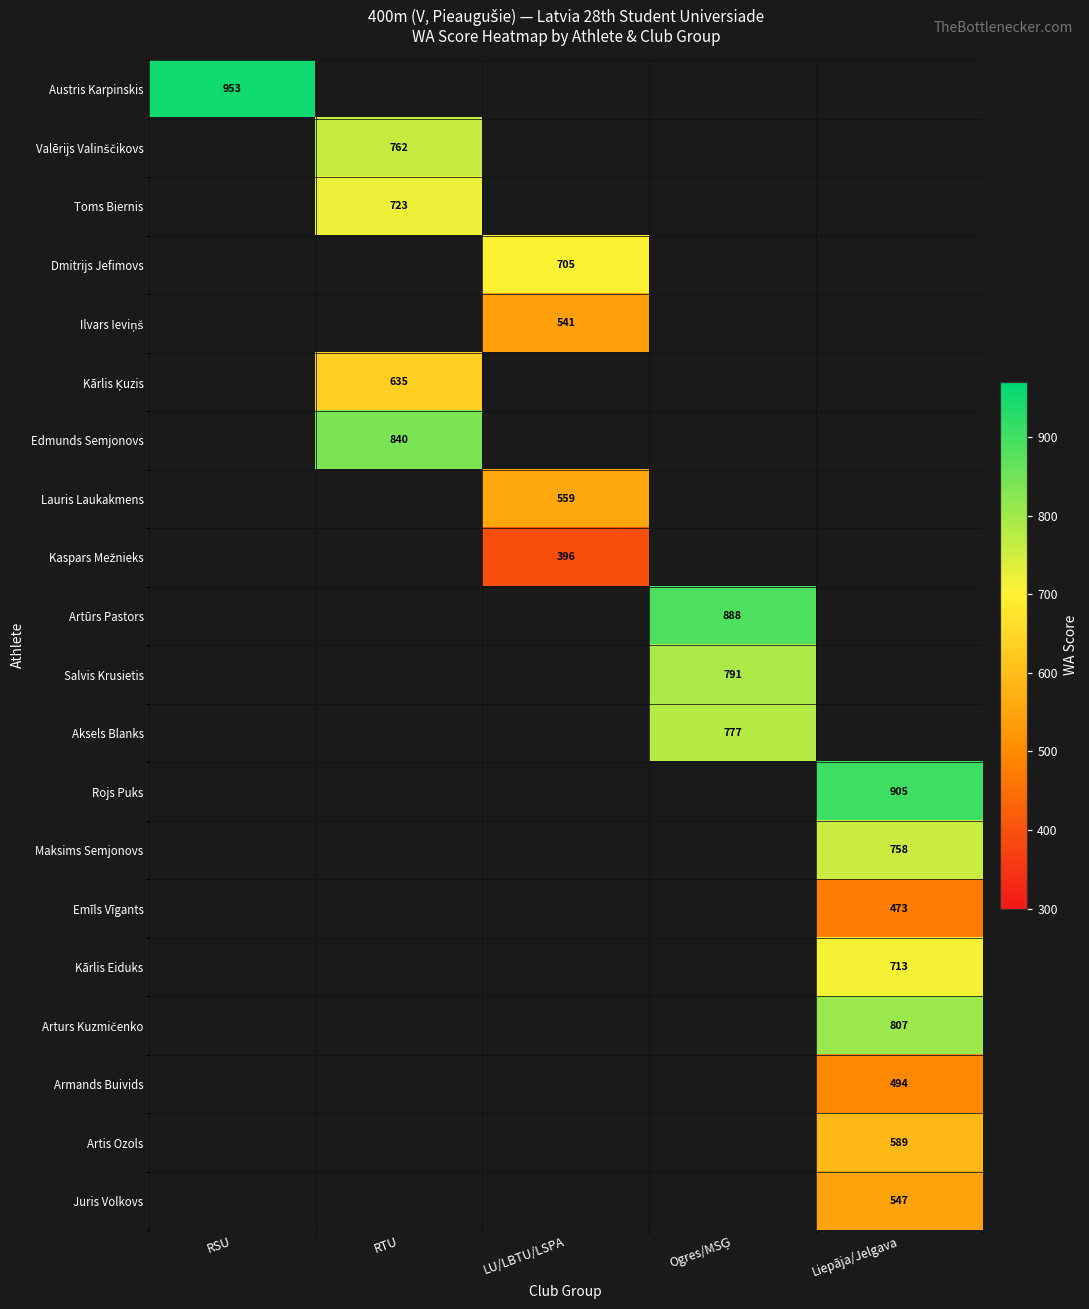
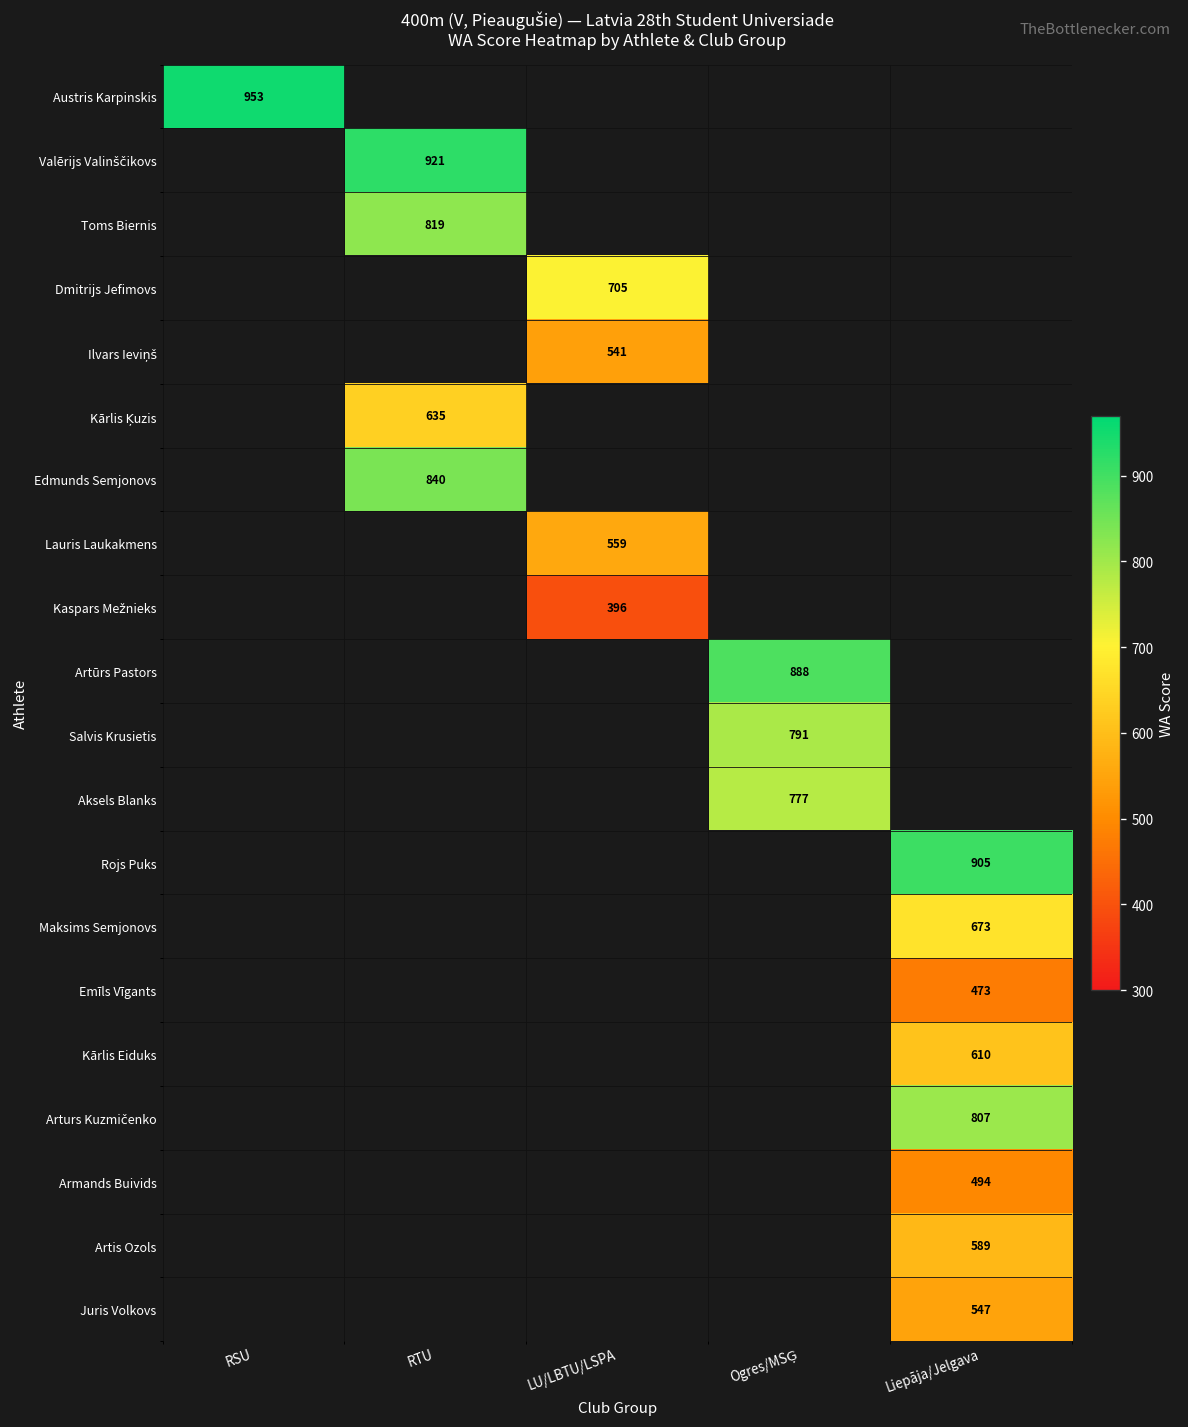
  {
    "Austris Karpinskis": {
      "RSU": 953
    },
    "Valērijs Valinščikovs": {
-     "RTU": 762
+     "RTU": 921
    },
    "Toms Biernis": {
-     "RTU": 723
+     "RTU": 819
    },
    "Dmitrijs Jefimovs": {
      "LU/LBTU/LSPA": 705
    },
    "Ilvars Ieviņš": {
      "LU/LBTU/LSPA": 541
    },
    "Kārlis Ķuzis": {
      "RTU": 635
    },
    "Edmunds Semjonovs": {
      "RTU": 840
    },
    "Lauris Laukakmens": {
      "LU/LBTU/LSPA": 559
    },
    "Kaspars Mežnieks": {
      "LU/LBTU/LSPA": 396
    },
    "Artūrs Pastors": {
      "Ogres/MSĢ": 888
    },
    "Salvis Krusietis": {
      "Ogres/MSĢ": 791
    },
    "Aksels Blanks": {
      "Ogres/MSĢ": 777
    },
    "Rojs Puks": {
      "Liepāja/Jelgava": 905
    },
    "Maksims Semjonovs": {
-     "Liepāja/Jelgava": 758
+     "Liepāja/Jelgava": 673
    },
    "Emīls Vīgants": {
      "Liepāja/Jelgava": 473
    },
    "Kārlis Eiduks": {
-     "Liepāja/Jelgava": 713
+     "Liepāja/Jelgava": 610
    },
    "Arturs Kuzmičenko": {
      "Liepāja/Jelgava": 807
    },
    "Armands Buivids": {
      "Liepāja/Jelgava": 494
    },
    "Artis Ozols": {
      "Liepāja/Jelgava": 589
    },
    "Juris Volkovs": {
      "Liepāja/Jelgava": 547
    }
  }
